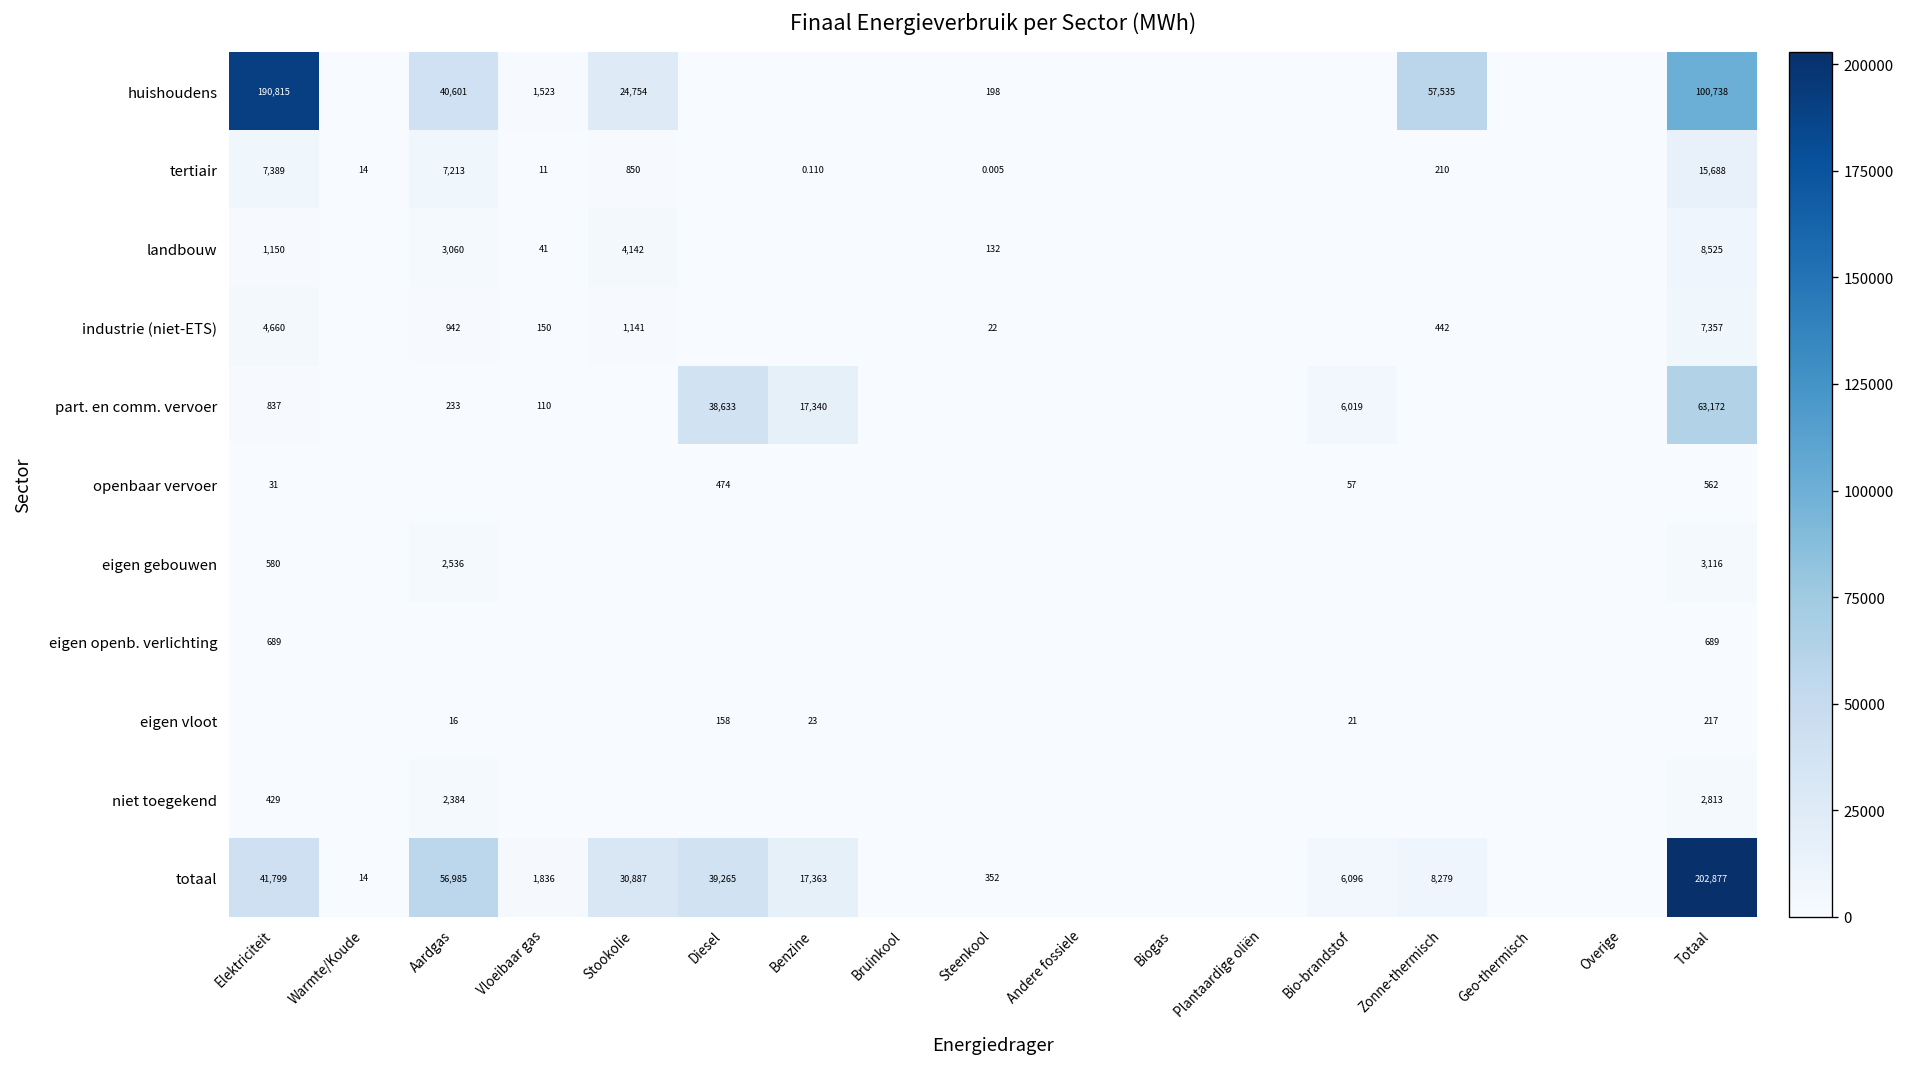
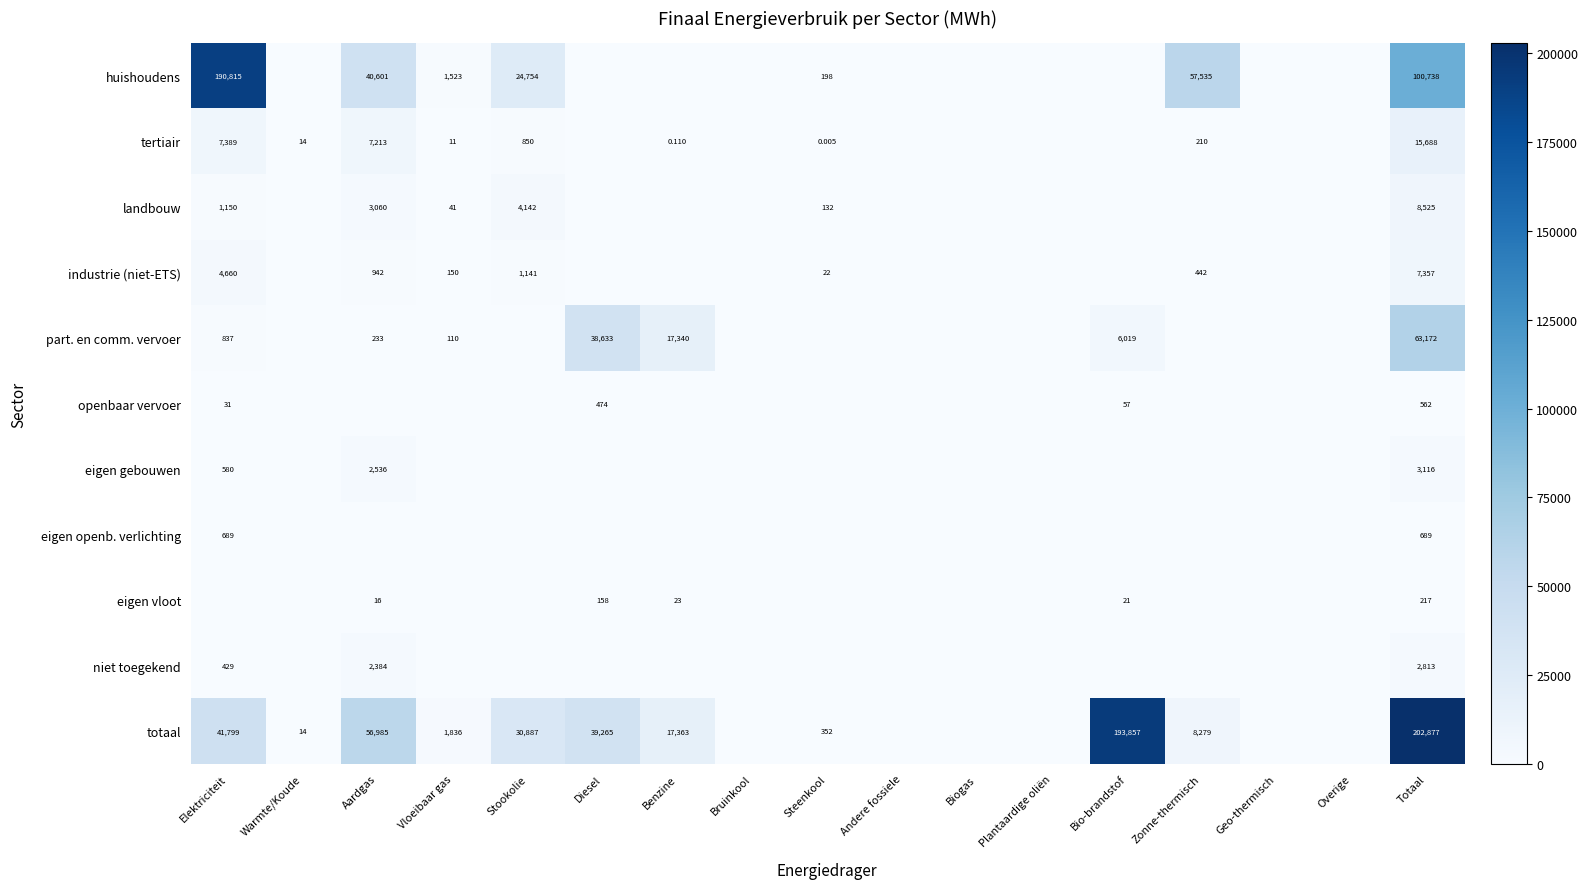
  {
    "huishoudens": {
      "Elektriciteit": "190,815",
      "Aardgas": "40,601",
      "Vloeibaar gas": "1,523",
      "Stookolie": "24,754",
      "Steenkool": "198",
      "Zonne-thermisch": "57,535",
      "Totaal": "100,738"
    },
    "tertiair": {
      "Elektriciteit": "7,389",
      "Warmte/Koude": "14",
      "Aardgas": "7,213",
      "Vloeibaar gas": "11",
      "Stookolie": "850",
      "Benzine": "0.110",
      "Steenkool": "0.005",
      "Zonne-thermisch": "210",
      "Totaal": "15,688"
    },
    "landbouw": {
      "Elektriciteit": "1,150",
      "Aardgas": "3,060",
      "Vloeibaar gas": "41",
      "Stookolie": "4,142",
      "Steenkool": "132",
      "Totaal": "8,525"
    },
    "industrie (niet-ETS)": {
      "Elektriciteit": "4,660",
      "Aardgas": "942",
      "Vloeibaar gas": "150",
      "Stookolie": "1,141",
      "Steenkool": "22",
      "Zonne-thermisch": "442",
      "Totaal": "7,357"
    },
    "part. en comm. vervoer": {
      "Elektriciteit": "837",
      "Aardgas": "233",
      "Vloeibaar gas": "110",
      "Diesel": "38,633",
      "Benzine": "17,340",
      "Bio-brandstof": "6,019",
      "Totaal": "63,172"
    },
    "openbaar vervoer": {
      "Elektriciteit": "31",
      "Diesel": "474",
      "Bio-brandstof": "57",
      "Totaal": "562"
    },
    "eigen gebouwen": {
      "Elektriciteit": "580",
      "Aardgas": "2,536",
      "Totaal": "3,116"
    },
    "eigen openb. verlichting": {
      "Elektriciteit": "689",
      "Totaal": "689"
    },
    "eigen vloot": {
      "Aardgas": "16",
      "Diesel": "158",
      "Benzine": "23",
      "Bio-brandstof": "21",
      "Totaal": "217"
    },
    "niet toegekend": {
      "Elektriciteit": "429",
      "Aardgas": "2,384",
      "Totaal": "2,813"
    },
    "totaal": {
      "Elektriciteit": "41,799",
      "Warmte/Koude": "14",
      "Aardgas": "56,985",
      "Vloeibaar gas": "1,836",
      "Stookolie": "30,887",
      "Diesel": "39,265",
      "Benzine": "17,363",
      "Steenkool": "352",
-     "Bio-brandstof": "6,096",
+     "Bio-brandstof": "193,857",
      "Zonne-thermisch": "8,279",
      "Totaal": "202,877"
    }
  }
